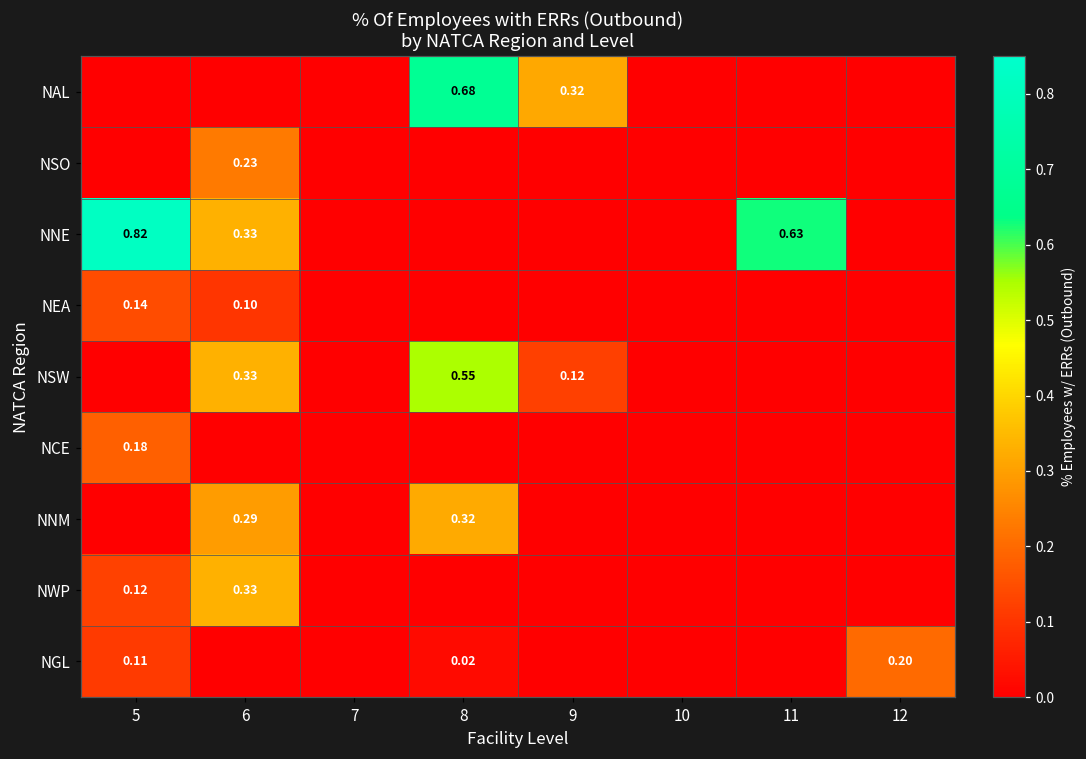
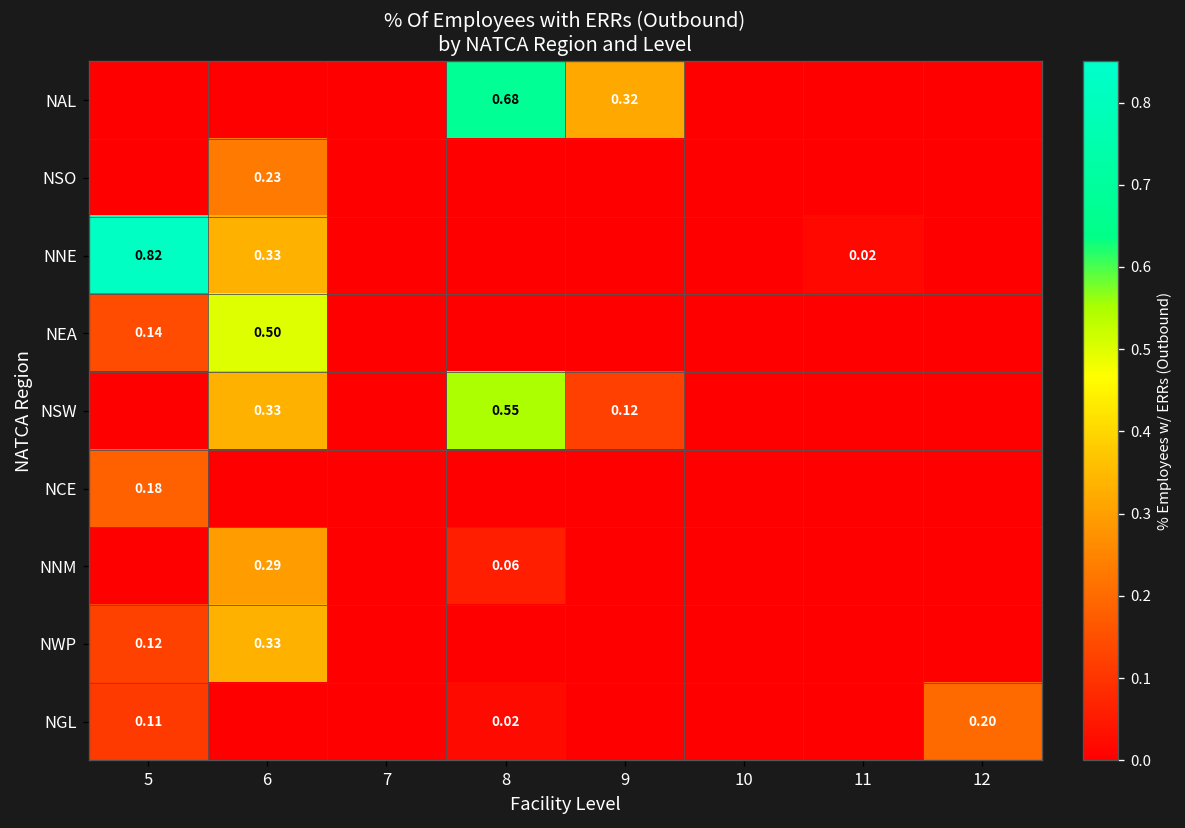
  {
    "NAL": {
      "8": 0.68,
      "9": 0.32
    },
    "NSO": {
      "6": 0.23
    },
    "NNE": {
      "5": 0.82,
      "6": 0.33,
-     "11": 0.63
+     "11": 0.02
    },
    "NEA": {
      "5": 0.14,
-     "6": 0.10
+     "6": 0.50
    },
    "NSW": {
      "6": 0.33,
      "8": 0.55,
      "9": 0.12
    },
    "NCE": {
      "5": 0.18
    },
    "NNM": {
      "6": 0.29,
-     "8": 0.32
+     "8": 0.06
    },
    "NWP": {
      "5": 0.12,
      "6": 0.33
    },
    "NGL": {
      "5": 0.11,
      "8": 0.02,
      "12": 0.20
    }
  }
